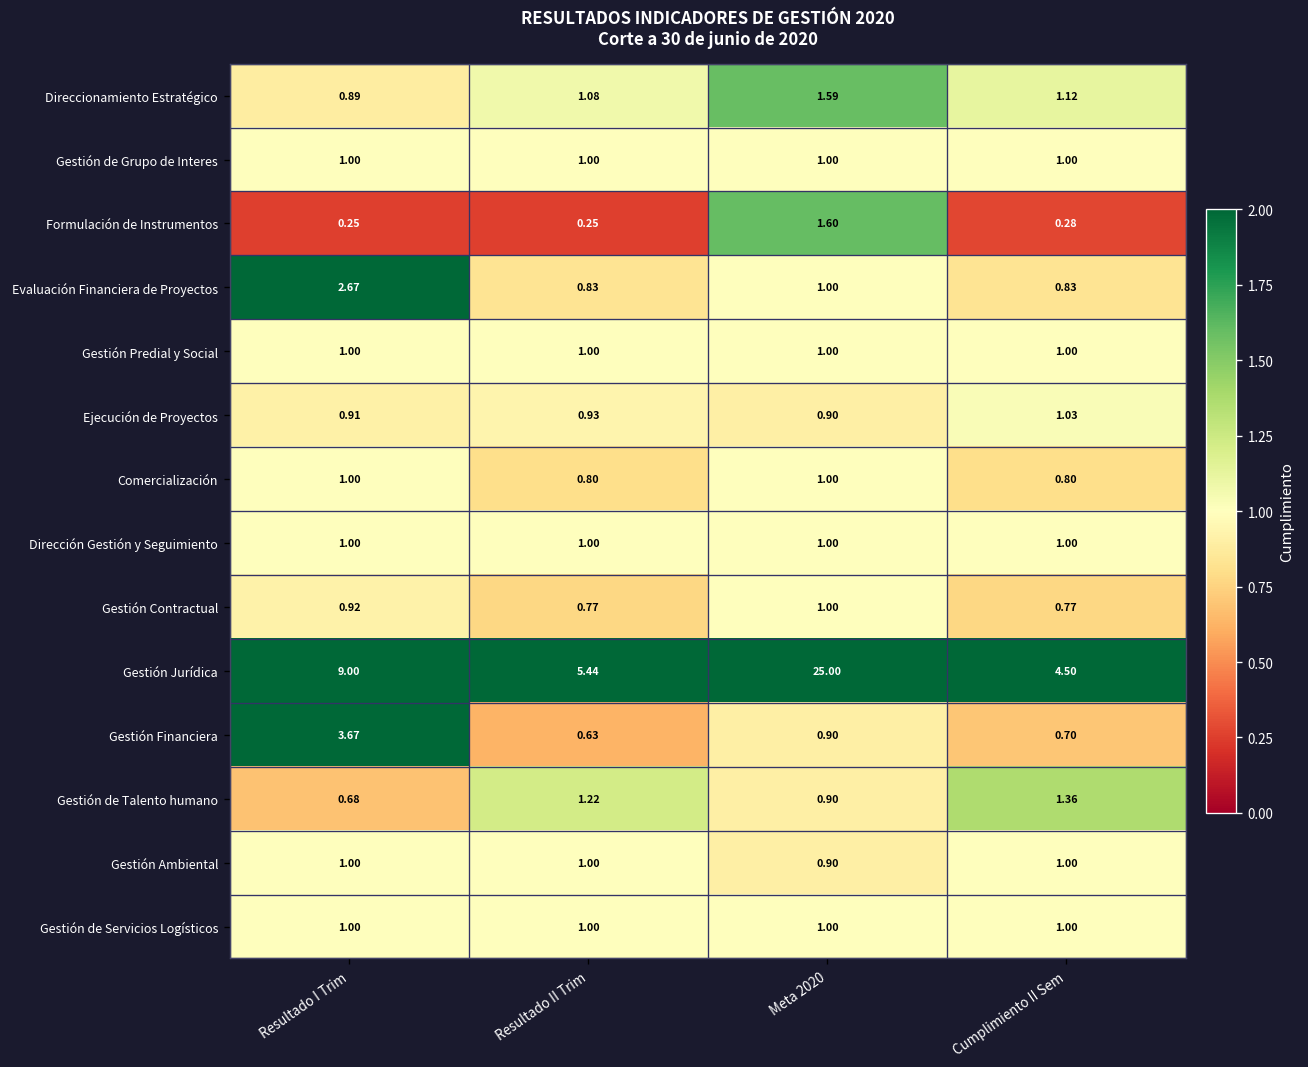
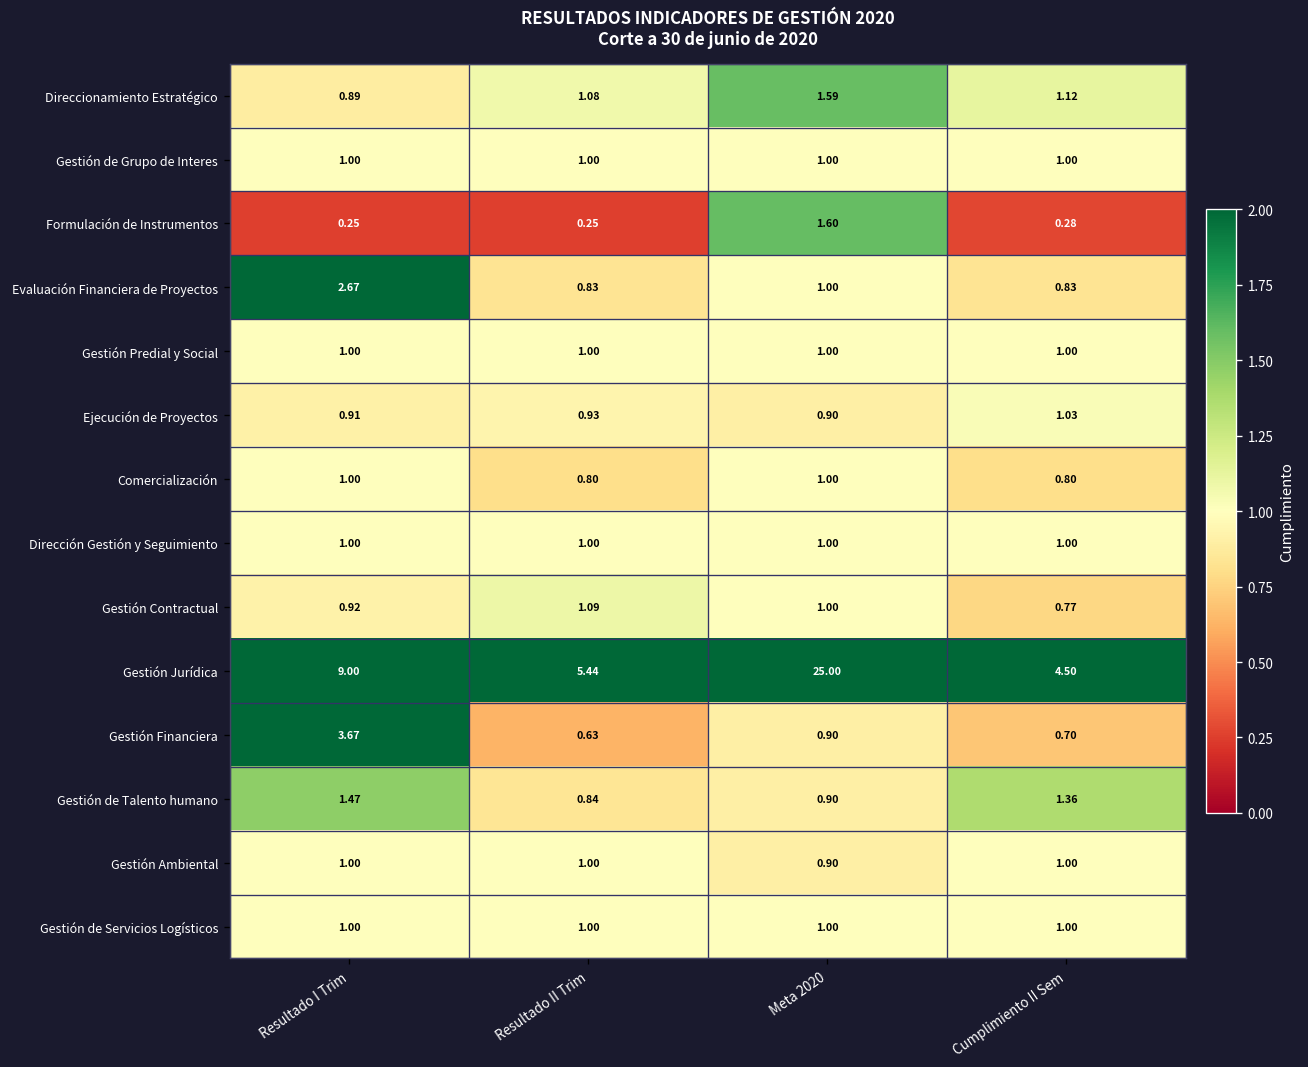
  {
    "Direccionamiento Estratégico": {
      "Resultado I Trim": 0.89,
      "Resultado II Trim": 1.08,
      "Meta 2020": 1.59,
      "Cumplimiento II Sem": 1.12
    },
    "Gestión de Grupo de Interes": {
      "Resultado I Trim": 1.00,
      "Resultado II Trim": 1.00,
      "Meta 2020": 1.00,
      "Cumplimiento II Sem": 1.00
    },
    "Formulación de Instrumentos": {
      "Resultado I Trim": 0.25,
      "Resultado II Trim": 0.25,
      "Meta 2020": 1.60,
      "Cumplimiento II Sem": 0.28
    },
    "Evaluación Financiera de Proyectos": {
      "Resultado I Trim": 2.67,
      "Resultado II Trim": 0.83,
      "Meta 2020": 1.00,
      "Cumplimiento II Sem": 0.83
    },
    "Gestión Predial y Social": {
      "Resultado I Trim": 1.00,
      "Resultado II Trim": 1.00,
      "Meta 2020": 1.00,
      "Cumplimiento II Sem": 1.00
    },
    "Ejecución de Proyectos": {
      "Resultado I Trim": 0.91,
      "Resultado II Trim": 0.93,
      "Meta 2020": 0.90,
      "Cumplimiento II Sem": 1.03
    },
    "Comercialización": {
      "Resultado I Trim": 1.00,
      "Resultado II Trim": 0.80,
      "Meta 2020": 1.00,
      "Cumplimiento II Sem": 0.80
    },
    "Dirección Gestión y Seguimiento": {
      "Resultado I Trim": 1.00,
      "Resultado II Trim": 1.00,
      "Meta 2020": 1.00,
      "Cumplimiento II Sem": 1.00
    },
    "Gestión Contractual": {
      "Resultado I Trim": 0.92,
-     "Resultado II Trim": 0.77,
+     "Resultado II Trim": 1.09,
      "Meta 2020": 1.00,
      "Cumplimiento II Sem": 0.77
    },
    "Gestión Jurídica": {
      "Resultado I Trim": 9.00,
      "Resultado II Trim": 5.44,
      "Meta 2020": 25.00,
      "Cumplimiento II Sem": 4.50
    },
    "Gestión Financiera": {
      "Resultado I Trim": 3.67,
      "Resultado II Trim": 0.63,
      "Meta 2020": 0.90,
      "Cumplimiento II Sem": 0.70
    },
    "Gestión de Talento humano": {
-     "Resultado I Trim": 0.68,
-     "Resultado II Trim": 1.22,
+     "Resultado I Trim": 1.47,
+     "Resultado II Trim": 0.84,
      "Meta 2020": 0.90,
      "Cumplimiento II Sem": 1.36
    },
    "Gestión Ambiental": {
      "Resultado I Trim": 1.00,
      "Resultado II Trim": 1.00,
      "Meta 2020": 0.90,
      "Cumplimiento II Sem": 1.00
    },
    "Gestión de Servicios Logísticos": {
      "Resultado I Trim": 1.00,
      "Resultado II Trim": 1.00,
      "Meta 2020": 1.00,
      "Cumplimiento II Sem": 1.00
    }
  }
